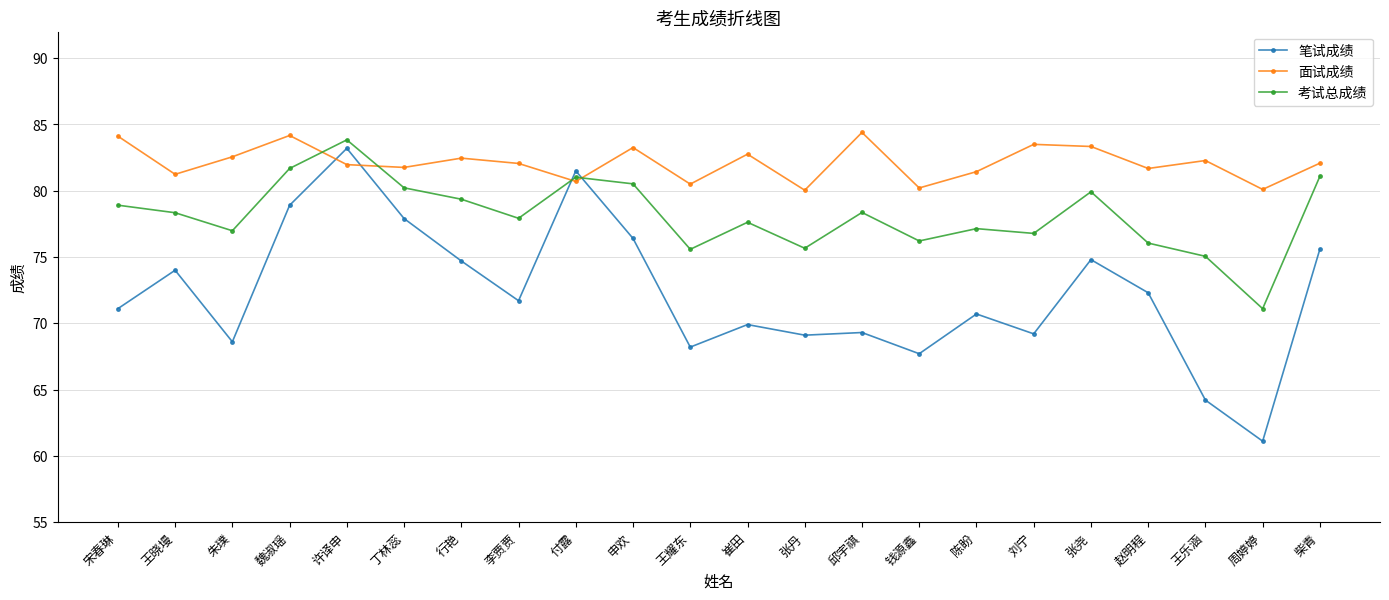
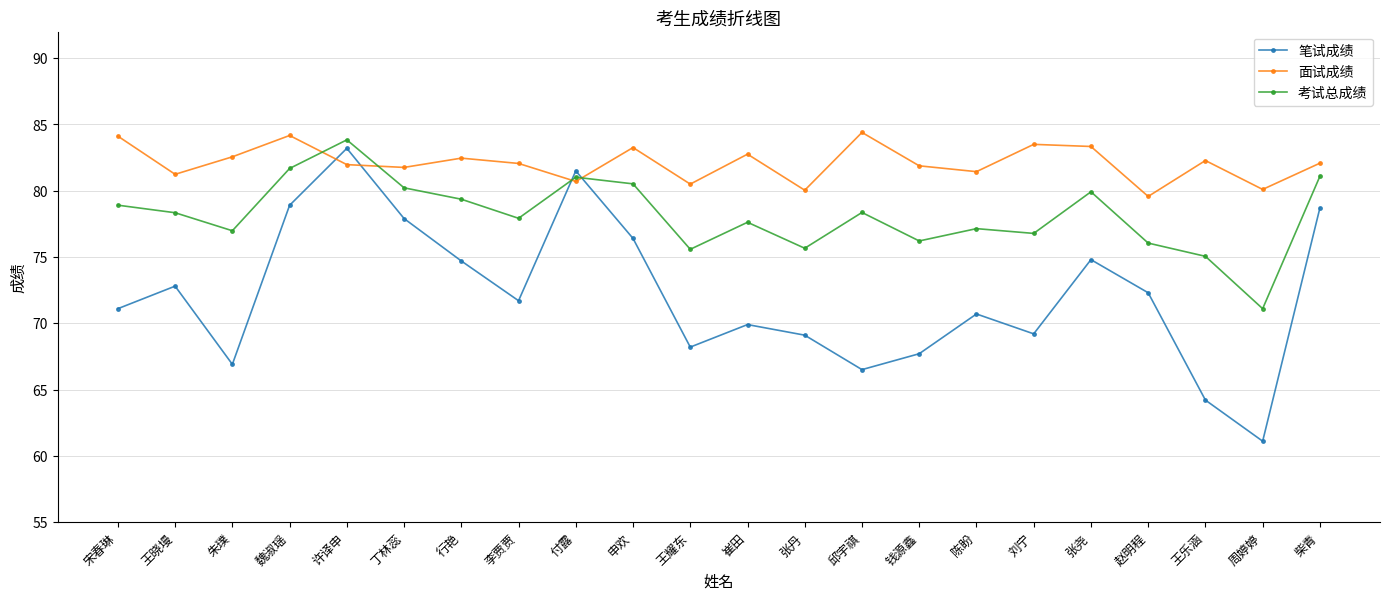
  {
    "笔试成绩": {
      "宋春琳": 71.1,
-     "王晓墁": 74.0,
-     "朱璞": 68.6,
+     "王晓墁": 72.8,
+     "朱璞": 66.9,
      "魏淑瑶": 78.9,
      "许译申": 83.2,
      "丁林蕊": 77.9,
      "行艳": 74.7,
      "李贾贾": 71.7,
      "付露": 81.5,
      "申欢": 76.4,
      "王耀东": 68.2,
      "崔田": 69.9,
      "张丹": 69.1,
-     "邱宇祺": 69.3,
+     "邱宇祺": 66.5,
      "钱源鑫": 67.7,
      "陈盼": 70.7,
      "刘宁": 69.2,
      "张尧": 74.8,
      "赵明程": 72.3,
      "王乐涵": 64.2,
      "周婷婷": 61.1,
-     "柴青": 75.6
+     "柴青": 78.7
    },
    "面试成绩": {
      "宋春琳": 84.1,
      "王晓墁": 81.2,
      "朱璞": 82.6,
      "魏淑瑶": 84.2,
      "许译申": 82.0,
      "丁林蕊": 81.8,
      "行艳": 82.5,
      "李贾贾": 82.1,
      "付露": 80.7,
      "申欢": 83.3,
      "王耀东": 80.5,
      "崔田": 82.8,
      "张丹": 80.0,
      "邱宇祺": 84.4,
-     "钱源鑫": 80.2,
+     "钱源鑫": 81.9,
      "陈盼": 81.4,
      "刘宁": 83.5,
      "张尧": 83.3,
-     "赵明程": 81.7,
+     "赵明程": 79.6,
      "王乐涵": 82.3,
      "周婷婷": 80.1,
      "柴青": 82.1
    },
    "考试总成绩": {
      "宋春琳": 78.9,
      "王晓墁": 78.3,
      "朱璞": 77.0,
      "魏淑瑶": 81.7,
      "许译申": 83.8,
      "丁林蕊": 80.2,
      "行艳": 79.4,
      "李贾贾": 77.9,
      "付露": 81.0,
      "申欢": 80.5,
      "王耀东": 75.6,
      "崔田": 77.6,
      "张丹": 75.7,
      "邱宇祺": 78.4,
      "钱源鑫": 76.2,
      "陈盼": 77.1,
      "刘宁": 76.8,
      "张尧": 79.9,
      "赵明程": 76.1,
      "王乐涵": 75.1,
      "周婷婷": 71.1,
      "柴青": 81.1
    }
  }
